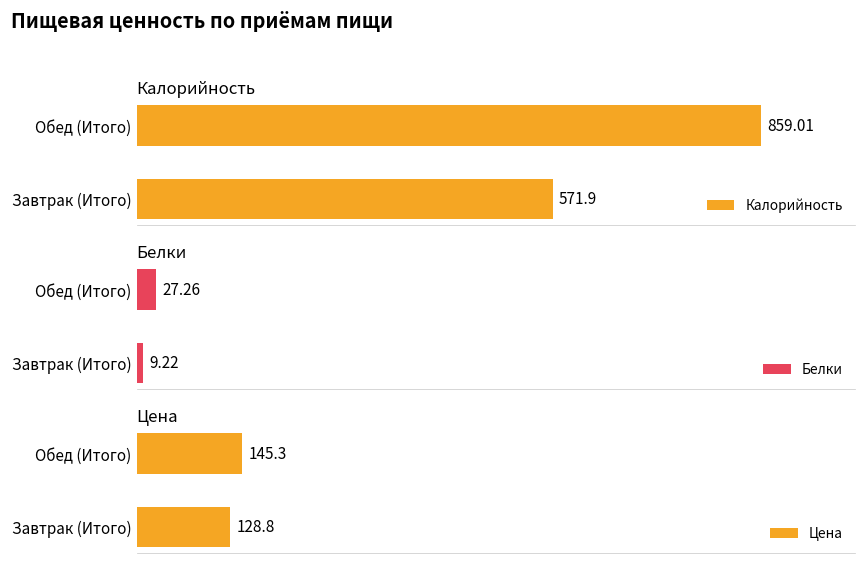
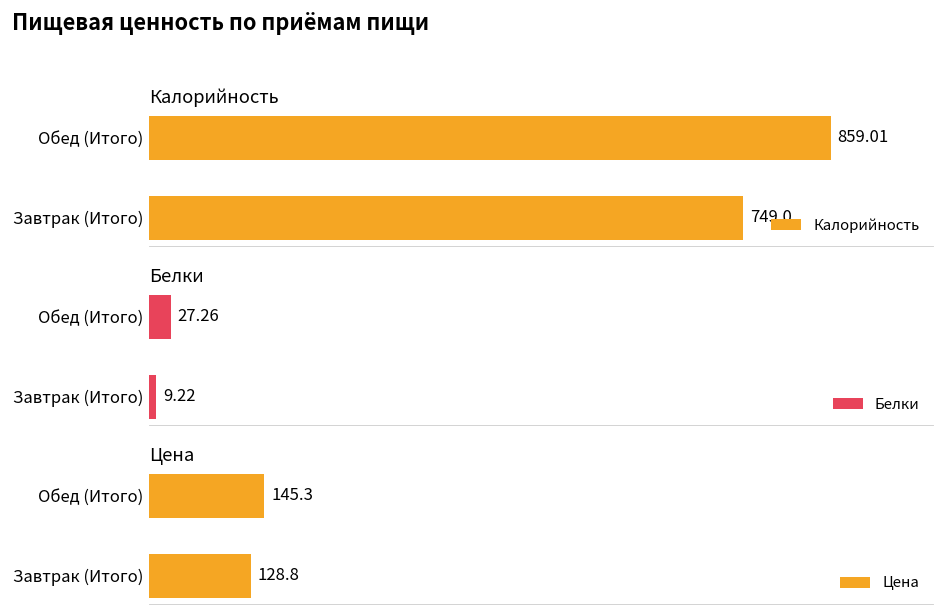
  {
    "Калорийность": {
      "Обед (Итого)": 859.01,
-     "Завтрак (Итого)": 571.9
+     "Завтрак (Итого)": 749.0
    },
    "Белки": {
      "Обед (Итого)": 27.26,
      "Завтрак (Итого)": 9.22
    },
    "Цена": {
      "Обед (Итого)": 145.3,
      "Завтрак (Итого)": 128.8
    }
  }
